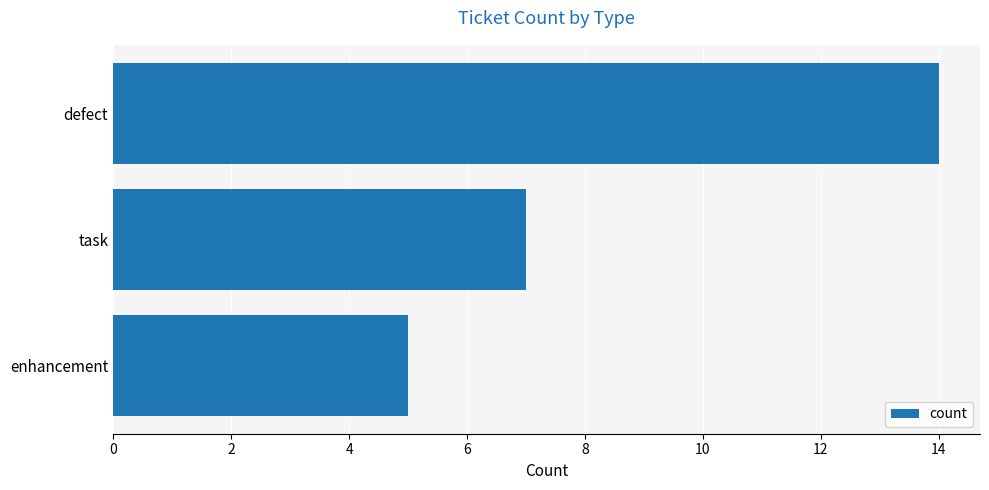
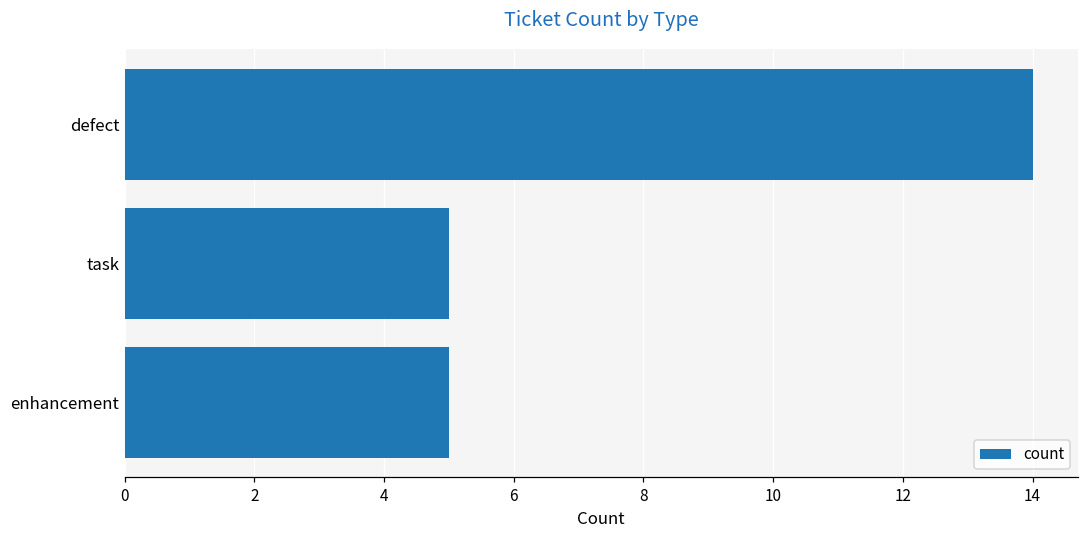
  {
    "defect": 14,
-   "task": 7,
+   "task": 5,
    "enhancement": 5
  }
